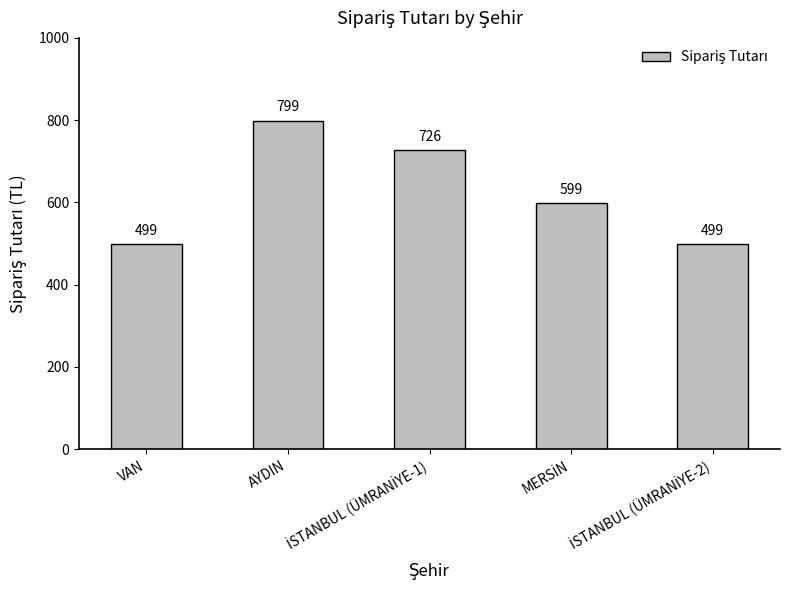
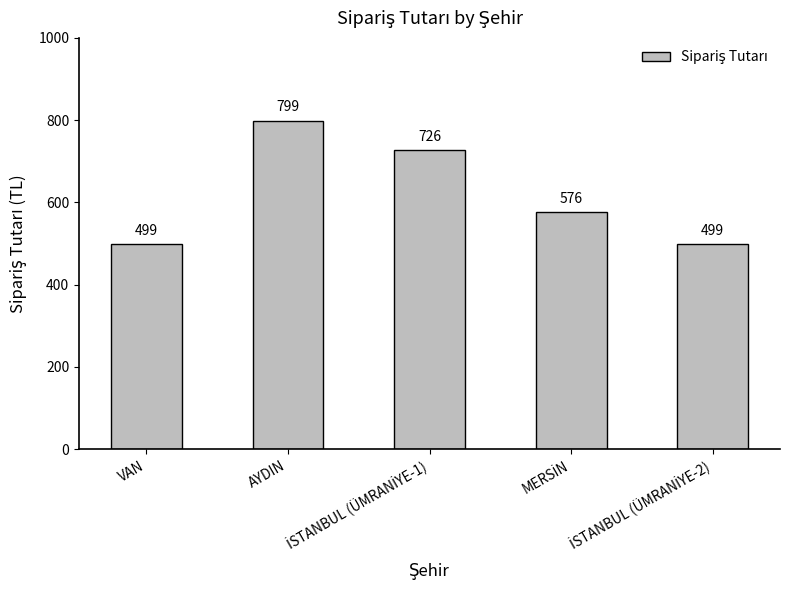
  {
    "VAN": 499,
    "AYDIN": 799,
    "İSTANBUL (ÜMRANİYE-1)": 726,
-   "MERSİN": 599,
+   "MERSİN": 576,
    "İSTANBUL (ÜMRANİYE-2)": 499
  }
